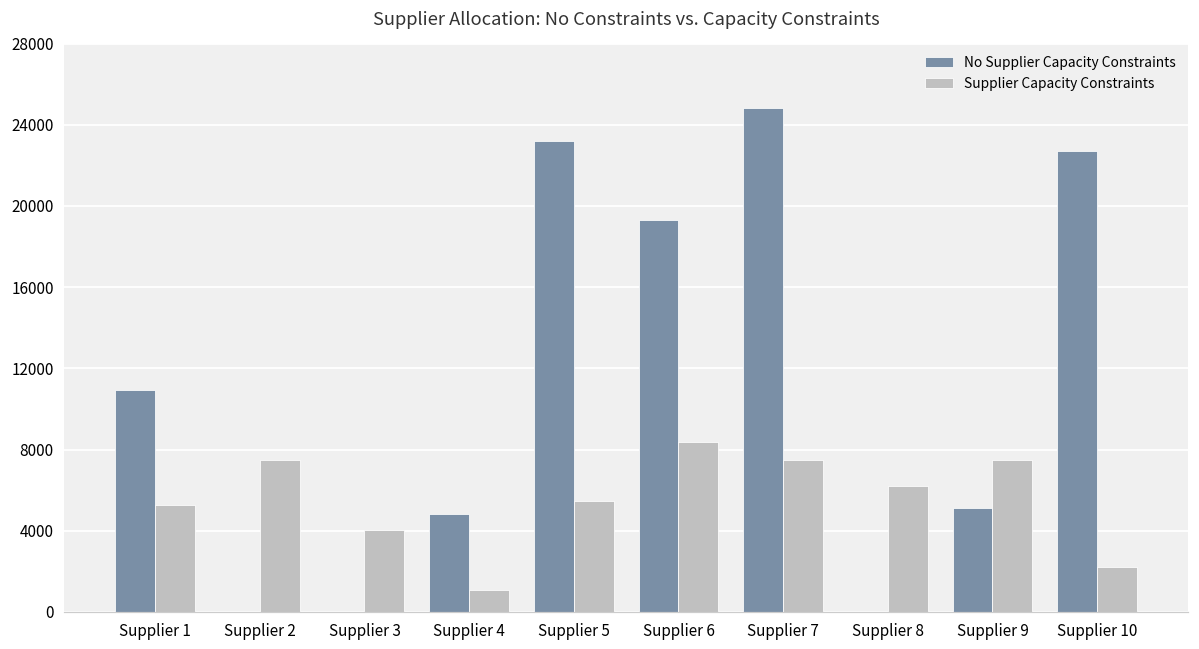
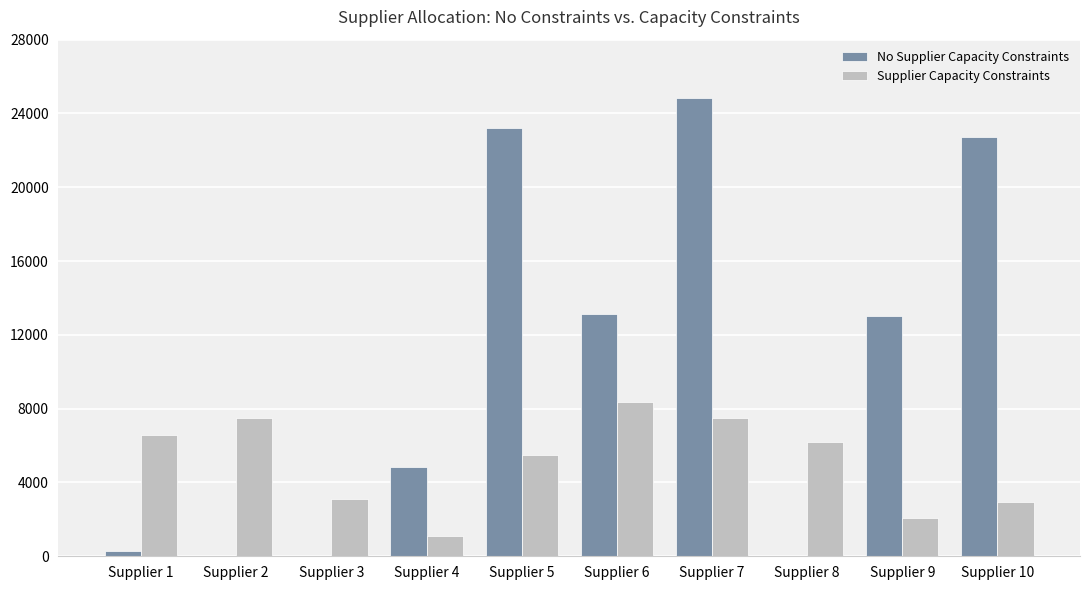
  {
    "No Supplier Capacity Constraints": {
-     "Supplier 1": 10900,
+     "Supplier 1": 300,
      "Supplier 2": 0,
      "Supplier 3": 0,
      "Supplier 4": 4800,
      "Supplier 5": 23200,
-     "Supplier 6": 19300,
+     "Supplier 6": 13100,
      "Supplier 7": 24800,
      "Supplier 8": 0,
-     "Supplier 9": 5100,
+     "Supplier 9": 13000,
      "Supplier 10": 22700
    },
    "Supplier Capacity Constraints": {
-     "Supplier 1": 5300,
+     "Supplier 1": 6500,
      "Supplier 2": 7500,
-     "Supplier 3": 4000,
+     "Supplier 3": 3100,
      "Supplier 4": 1100,
      "Supplier 5": 5500,
      "Supplier 6": 8400,
      "Supplier 7": 7500,
      "Supplier 8": 6200,
-     "Supplier 9": 7500,
-     "Supplier 10": 2200
+     "Supplier 9": 2100,
+     "Supplier 10": 2900
    }
  }
